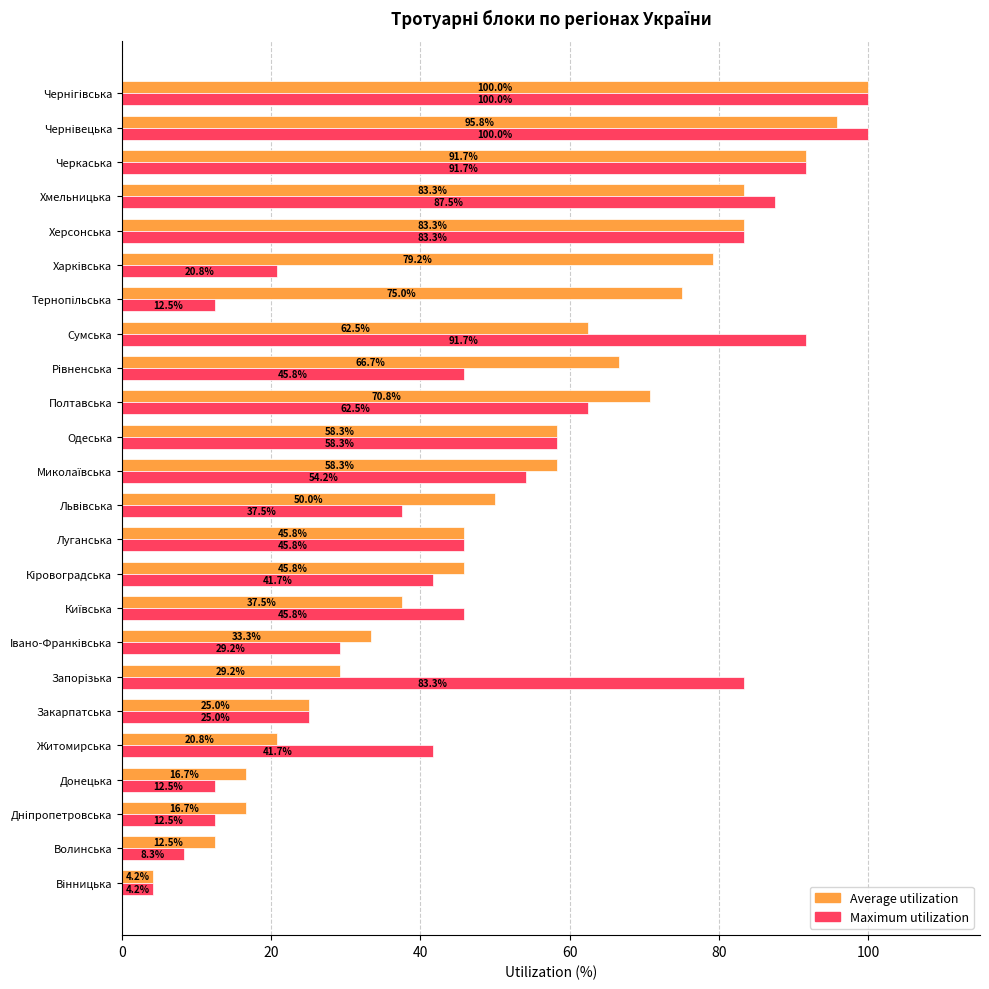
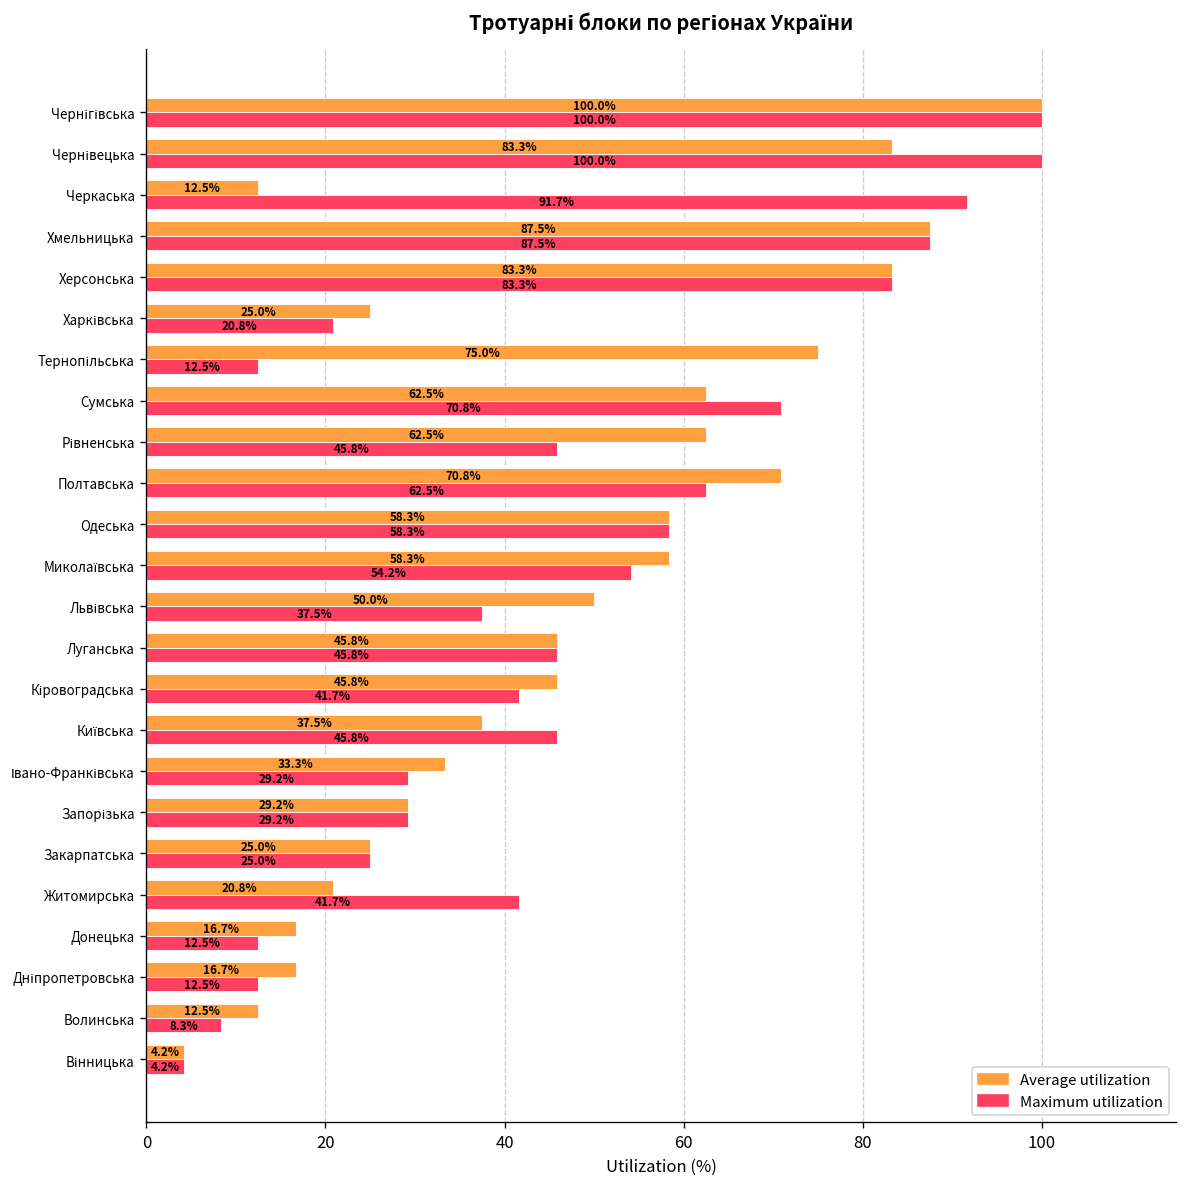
  {
    "Average utilization": {
      "Чернігівська": "100.0%",
-     "Чернівецька": "95.8%",
-     "Черкаська": "91.7%",
-     "Хмельницька": "83.3%",
+     "Чернівецька": "83.3%",
+     "Черкаська": "12.5%",
+     "Хмельницька": "87.5%",
      "Херсонська": "83.3%",
-     "Харківська": "79.2%",
+     "Харківська": "25.0%",
      "Тернопільська": "75.0%",
      "Сумська": "62.5%",
-     "Рівненська": "66.7%",
+     "Рівненська": "62.5%",
      "Полтавська": "70.8%",
      "Одеська": "58.3%",
      "Миколаївська": "58.3%",
      "Львівська": "50.0%",
      "Луганська": "45.8%",
      "Кіровоградська": "45.8%",
      "Київська": "37.5%",
      "Івано-Франківська": "33.3%",
      "Запорізька": "29.2%",
      "Закарпатська": "25.0%",
      "Житомирська": "20.8%",
      "Донецька": "16.7%",
      "Дніпропетровська": "16.7%",
      "Волинська": "12.5%",
      "Вінницька": "4.2%"
    },
    "Maximum utilization": {
      "Чернігівська": "100.0%",
      "Чернівецька": "100.0%",
      "Черкаська": "91.7%",
      "Хмельницька": "87.5%",
      "Херсонська": "83.3%",
      "Харківська": "20.8%",
      "Тернопільська": "12.5%",
-     "Сумська": "91.7%",
+     "Сумська": "70.8%",
      "Рівненська": "45.8%",
      "Полтавська": "62.5%",
      "Одеська": "58.3%",
      "Миколаївська": "54.2%",
      "Львівська": "37.5%",
      "Луганська": "45.8%",
      "Кіровоградська": "41.7%",
      "Київська": "45.8%",
      "Івано-Франківська": "29.2%",
-     "Запорізька": "83.3%",
+     "Запорізька": "29.2%",
      "Закарпатська": "25.0%",
      "Житомирська": "41.7%",
      "Донецька": "12.5%",
      "Дніпропетровська": "12.5%",
      "Волинська": "8.3%",
      "Вінницька": "4.2%"
    }
  }
